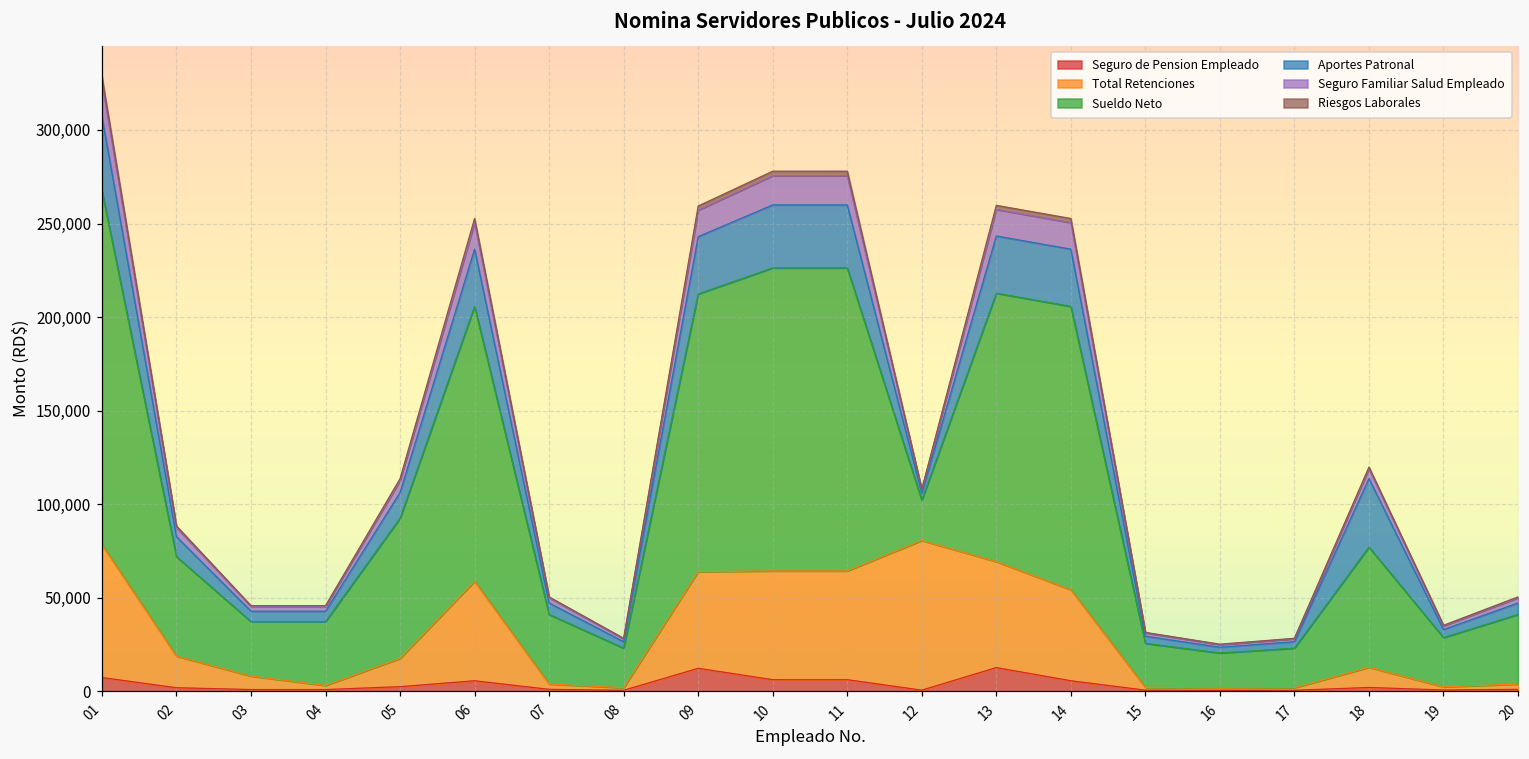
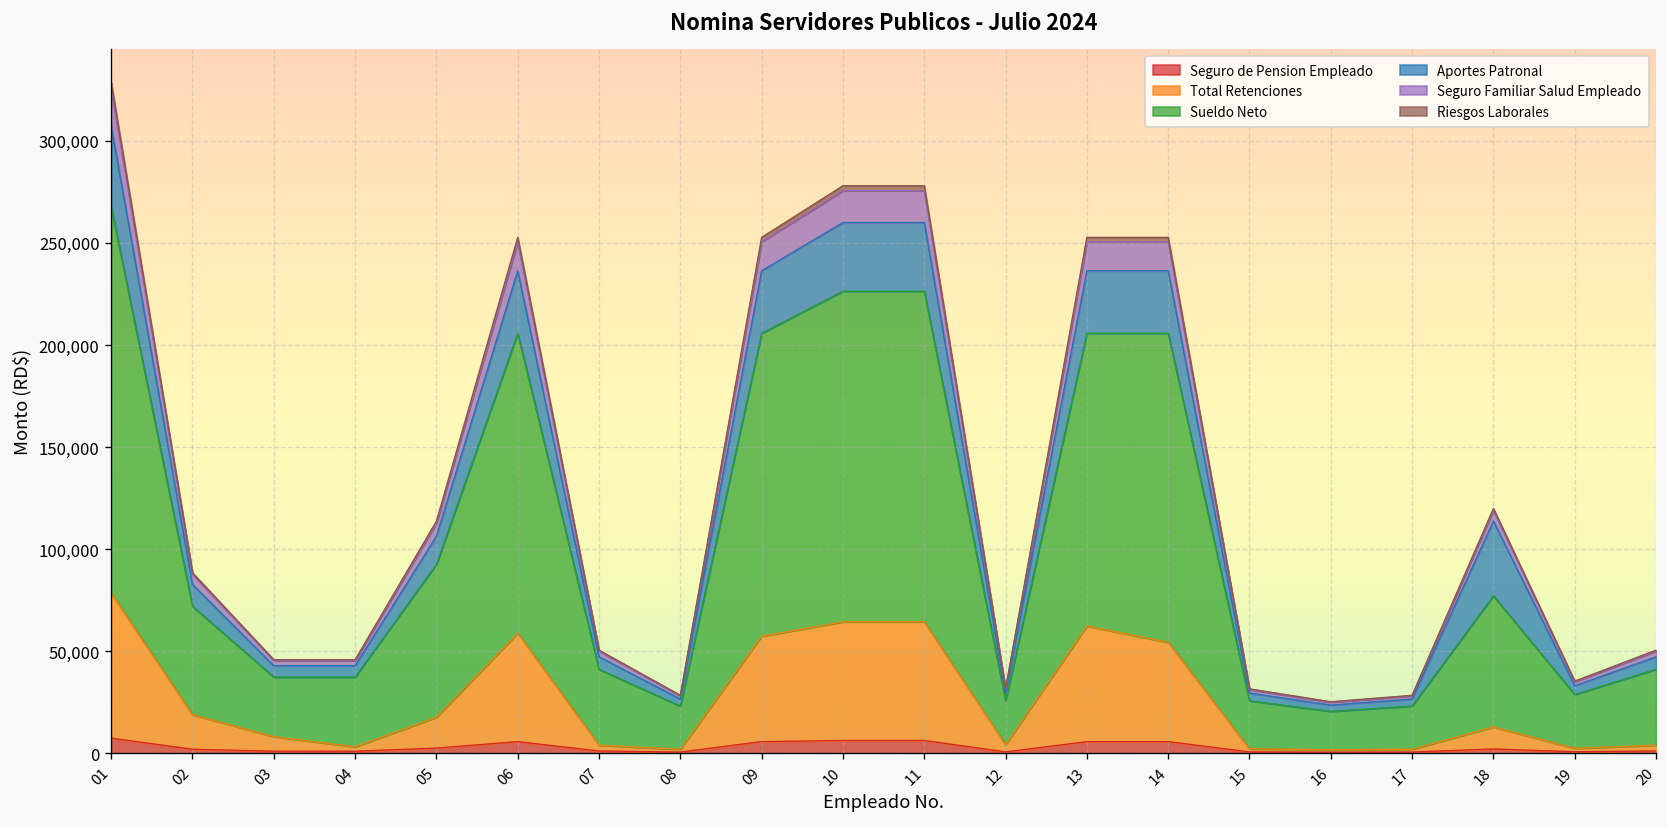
  {
    "Seguro de Pension Empleado": {
      "01": "7,000",
      "02": "2,000",
      "03": "1,000",
      "04": "1,000",
      "05": "3,000",
      "06": "6,000",
      "07": "1,000",
-     "09": "12,000",
+     "09": "6,000",
      "10": "6,000",
      "11": "6,000",
      "12": "1,000",
-     "13": "13,000",
+     "13": "6,000",
      "14": "6,000",
      "18": "2,000",
      "19": "1,000",
      "20": "1,000"
    },
    "Total Retenciones": {
      "01": "71,000",
      "02": "17,000",
      "03": "7,000",
      "04": "2,000",
      "05": "15,000",
      "06": "53,000",
      "07": "3,000",
      "09": "52,000",
      "10": "58,000",
      "11": "58,000",
-     "12": "80,000",
+     "12": "4,000",
      "13": "57,000",
      "14": "49,000",
      "18": "11,000",
      "19": "2,000",
      "20": "3,000"
    },
    "Sueldo Neto": {
      "01": "189,000",
      "02": "53,000",
      "03": "29,000",
      "04": "34,000",
      "05": "75,000",
      "06": "147,000",
      "07": "37,000",
      "08": "21,000",
      "09": "148,000",
      "10": "162,000",
      "11": "162,000",
      "12": "21,000",
      "13": "143,000",
      "14": "151,000",
      "15": "23,000",
      "16": "19,000",
      "17": "21,000",
      "18": "64,000",
      "19": "26,000",
      "20": "37,000"
    },
    "Aportes Patronal": {
      "01": "40,000",
      "02": "11,000",
      "03": "6,000",
      "04": "6,000",
      "05": "14,000",
      "06": "31,000",
      "07": "6,000",
      "08": "3,000",
      "09": "31,000",
      "10": "34,000",
      "11": "34,000",
      "12": "4,000",
      "13": "31,000",
      "14": "31,000",
      "15": "4,000",
      "17": "3,000",
      "18": "37,000",
      "19": "4,000",
      "20": "6,000"
    },
    "Seguro Familiar Salud Empleado": {
      "01": "18,000",
      "06": "14,000",
      "09": "14,000",
      "10": "16,000",
      "11": "16,000",
      "13": "14,000",
      "14": "14,000"
    },
    "Riesgos Laborales": {
      "01": "3,000",
      "06": "2,000",
      "09": "2,000",
      "10": "2,000",
      "11": "2,000",
      "13": "2,000",
      "14": "2,000"
    }
  }
